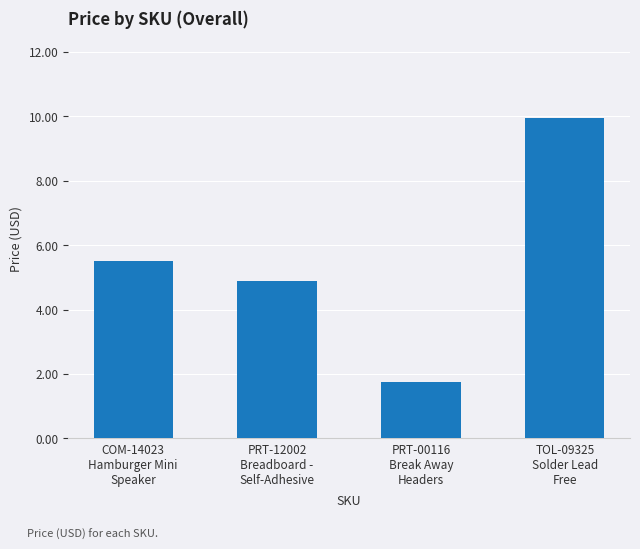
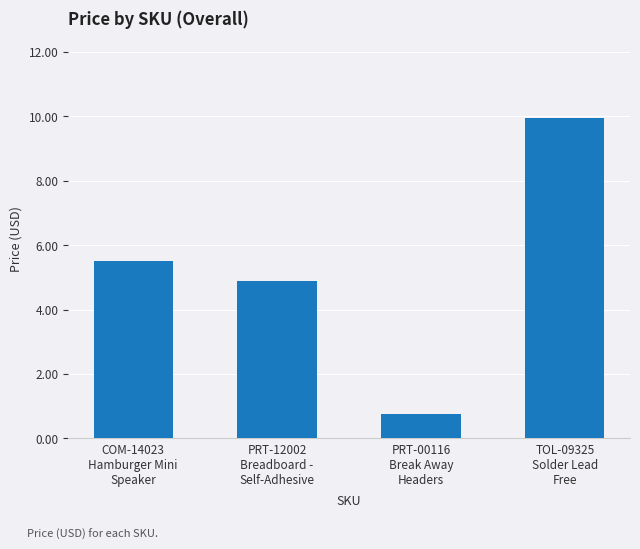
  {
    "COM-14023 Hamburger Mini Speaker": 5.5,
    "PRT-12002 Breadboard - Self-Adhesive": 4.9,
-   "PRT-00116 Break Away Headers": 1.8,
+   "PRT-00116 Break Away Headers": 0.8,
    "TOL-09325 Solder Lead Free": 10.0
  }
